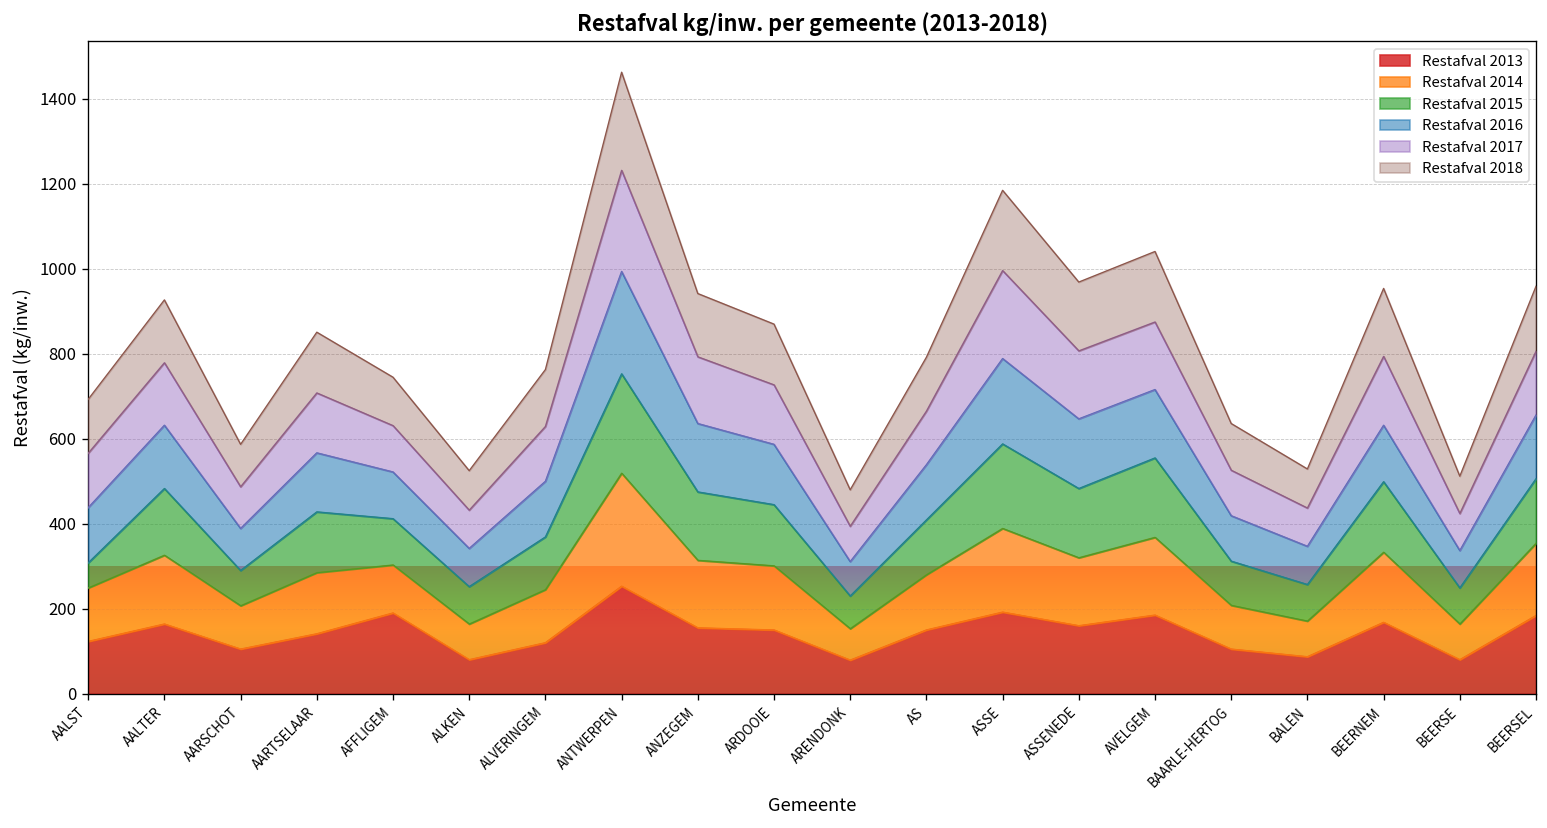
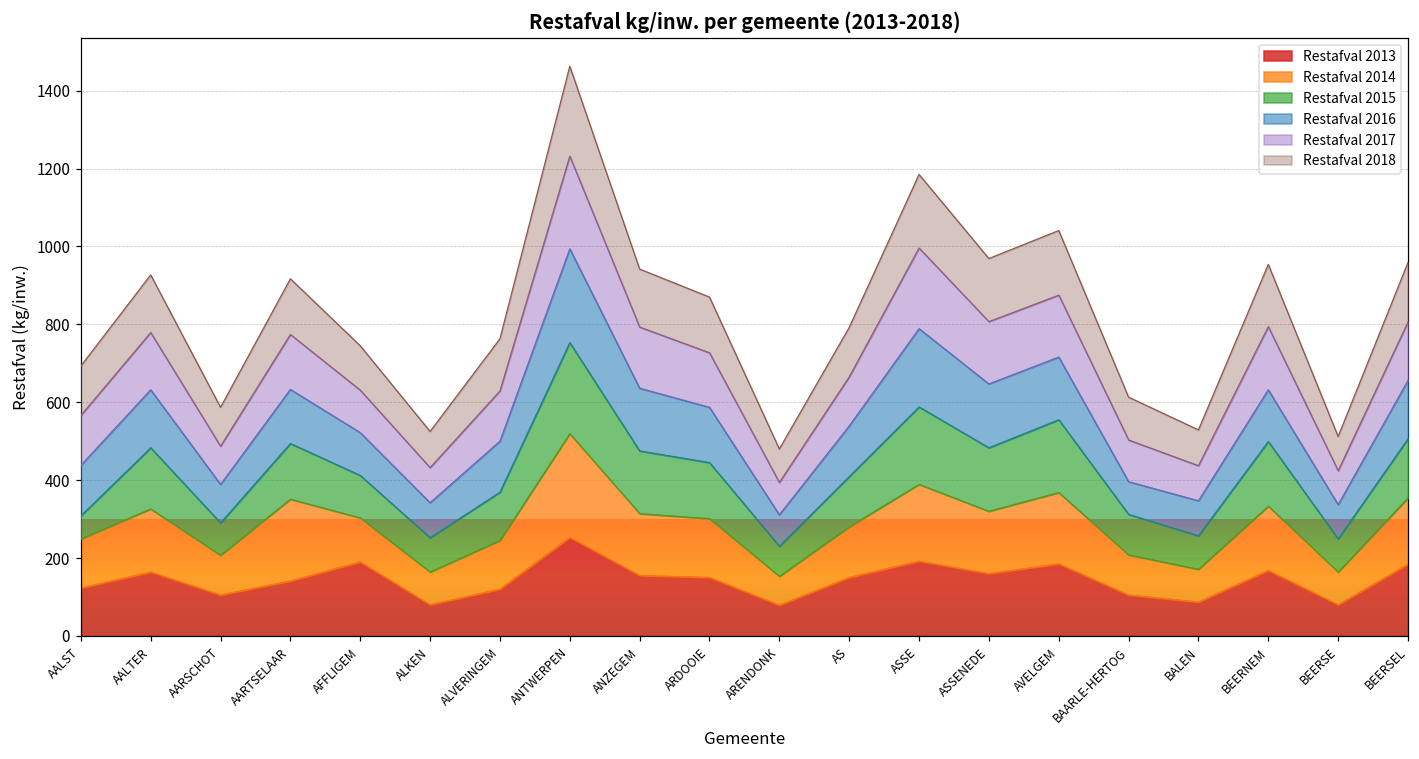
  {
    "Restafval 2013": {
      "AALST": 120,
      "AALTER": 160,
      "AARSCHOT": 110,
      "AARTSELAAR": 140,
      "AFFLIGEM": 190,
      "ALKEN": 80,
      "ALVERINGEM": 120,
      "ANTWERPEN": 250,
      "ANZEGEM": 160,
      "ARDOOIE": 150,
      "ARENDONK": 80,
      "AS": 150,
      "ASSE": 190,
      "ASSENEDE": 160,
      "AVELGEM": 190,
      "BAARLE-HERTOG": 110,
      "BALEN": 90,
      "BEERNEM": 170,
      "BEERSE": 80,
      "BEERSEL": 180
    },
    "Restafval 2014": {
      "AALST": 130,
      "AALTER": 160,
      "AARSCHOT": 100,
-     "AARTSELAAR": 140,
+     "AARTSELAAR": 210,
      "AFFLIGEM": 110,
      "ALKEN": 80,
      "ALVERINGEM": 130,
      "ANTWERPEN": 270,
      "ANZEGEM": 160,
      "ARDOOIE": 150,
      "ARENDONK": 70,
      "AS": 130,
      "ASSE": 200,
      "ASSENEDE": 160,
      "AVELGEM": 180,
      "BAARLE-HERTOG": 100,
      "BALEN": 80,
      "BEERNEM": 170,
      "BEERSE": 80,
      "BEERSEL": 170
    },
    "Restafval 2015": {
      "AALST": 60,
      "AALTER": 160,
      "AARSCHOT": 80,
      "AARTSELAAR": 140,
      "AFFLIGEM": 110,
      "ALKEN": 90,
      "ALVERINGEM": 120,
      "ANTWERPEN": 230,
      "ANZEGEM": 160,
      "ARDOOIE": 140,
      "ARENDONK": 80,
      "AS": 130,
      "ASSE": 200,
      "ASSENEDE": 160,
      "AVELGEM": 190,
      "BAARLE-HERTOG": 100,
      "BALEN": 90,
      "BEERNEM": 170,
      "BEERSE": 90,
      "BEERSEL": 150
    },
    "Restafval 2016": {
      "AALST": 130,
      "AALTER": 150,
      "AARSCHOT": 100,
      "AARTSELAAR": 140,
      "AFFLIGEM": 110,
      "ALKEN": 90,
      "ALVERINGEM": 130,
      "ANTWERPEN": 240,
      "ANZEGEM": 160,
      "ARDOOIE": 140,
      "ARENDONK": 80,
      "AS": 130,
      "ASSE": 200,
      "ASSENEDE": 160,
      "AVELGEM": 160,
-     "BAARLE-HERTOG": 110,
+     "BAARLE-HERTOG": 80,
      "BALEN": 90,
      "BEERNEM": 130,
      "BEERSE": 90,
      "BEERSEL": 150
    }
  }
